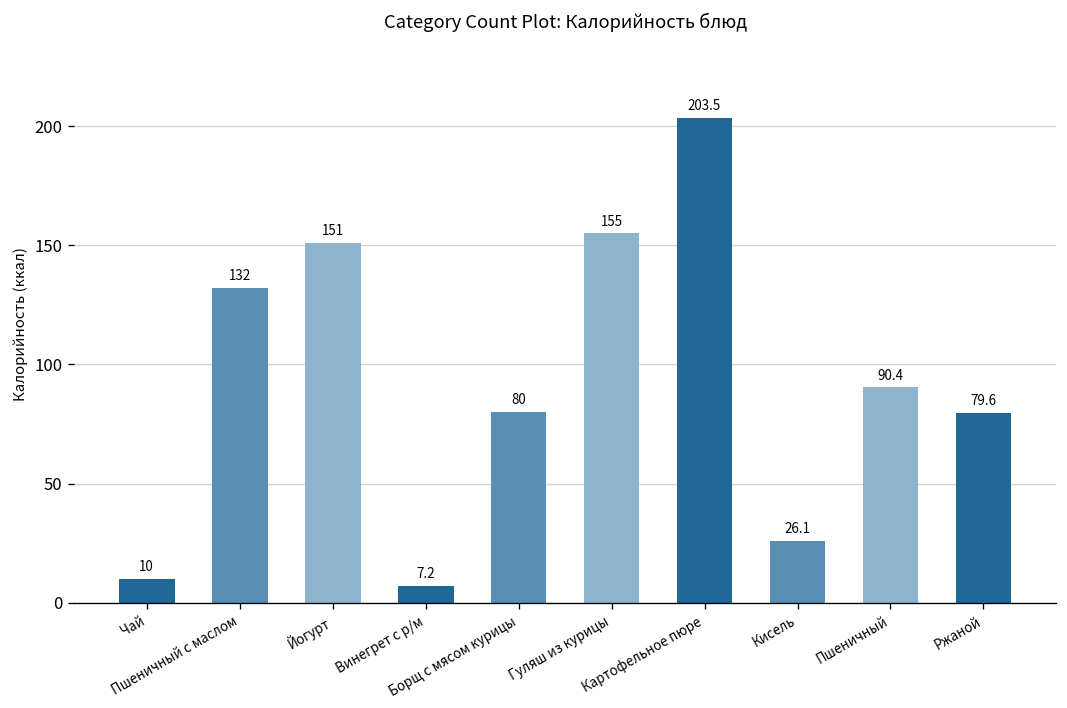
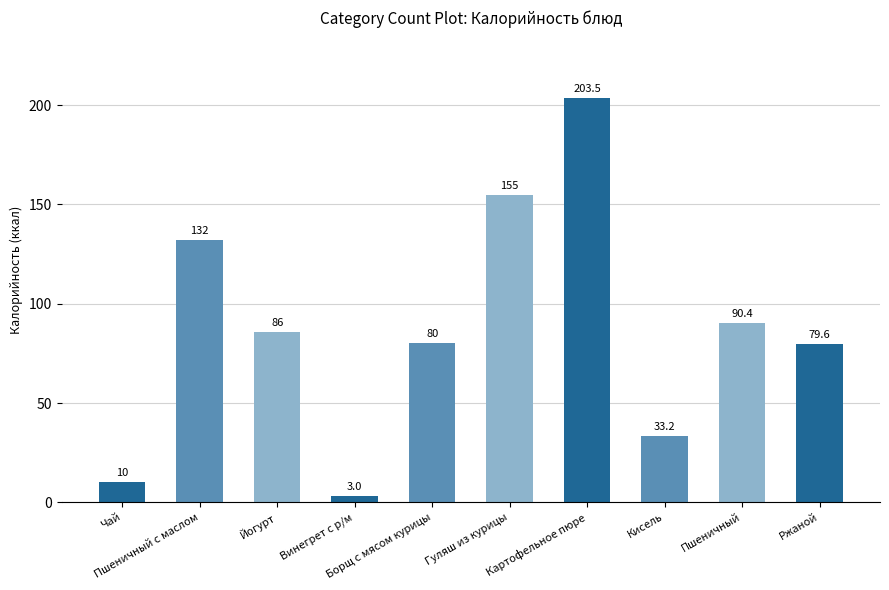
  {
    "Чай": 10,
    "Пшеничный с маслом": 132,
-   "Йогурт": 151,
-   "Винегрет с р/м": 7.2,
+   "Йогурт": 86,
+   "Винегрет с р/м": 3.0,
    "Борщ с мясом курицы": 80,
    "Гуляш из курицы": 155,
    "Картофельное пюре": 203.5,
-   "Кисель": 26.1,
+   "Кисель": 33.2,
    "Пшеничный": 90.4,
    "Ржаной": 79.6
  }
